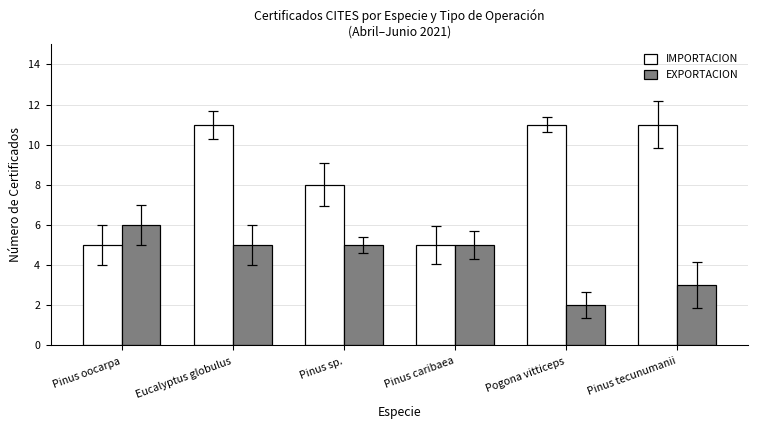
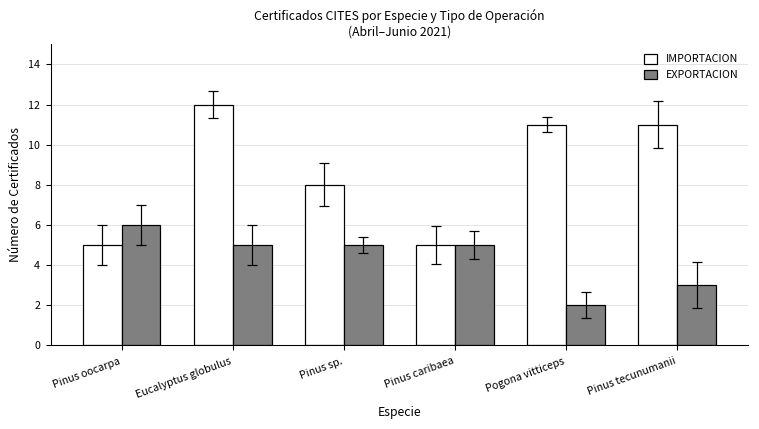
  {
    "IMPORTACION": {
      "Pinus oocarpa": 5,
-     "Eucalyptus globulus": 11,
+     "Eucalyptus globulus": 12,
      "Pinus sp.": 8,
      "Pinus caribaea": 5,
      "Pogona vitticeps": 11,
      "Pinus tecunumanii": 11
    },
    "EXPORTACION": {
      "Pinus oocarpa": 6,
      "Eucalyptus globulus": 5,
      "Pinus sp.": 5,
      "Pinus caribaea": 5,
      "Pogona vitticeps": 2,
      "Pinus tecunumanii": 3
    }
  }
